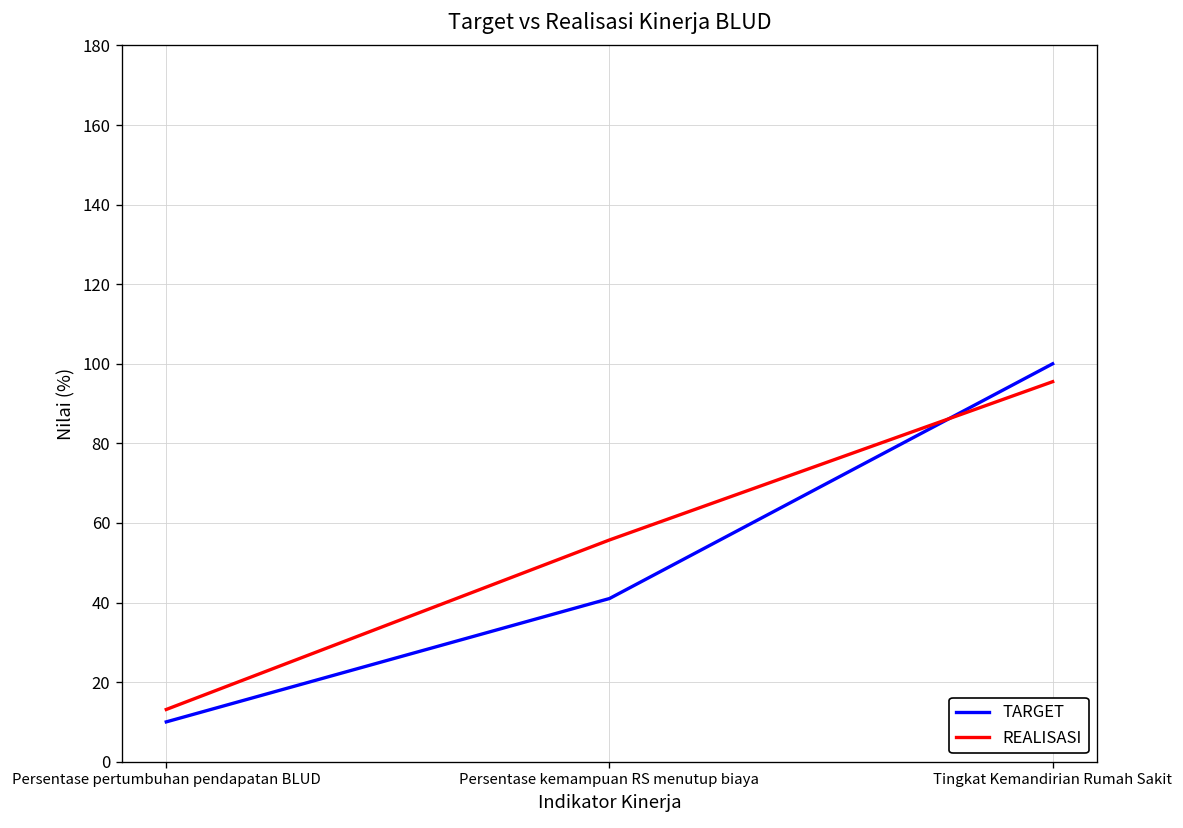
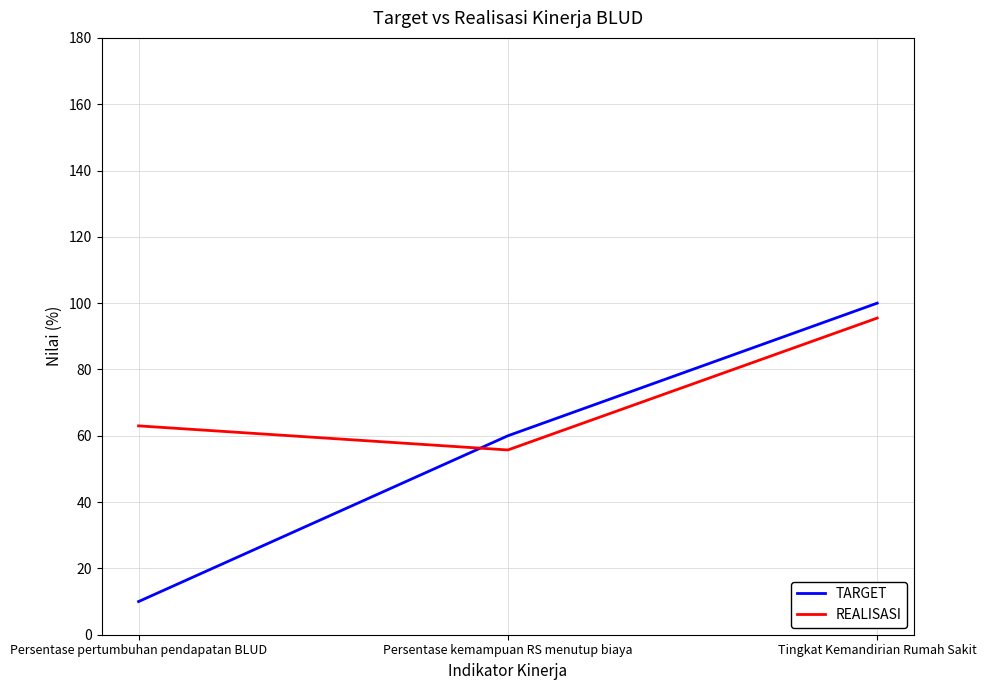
  {
    "TARGET": {
      "Persentase pertumbuhan pendapatan BLUD": 10,
-     "Persentase kemampuan RS menutup biaya": 41,
+     "Persentase kemampuan RS menutup biaya": 60,
      "Tingkat Kemandirian Rumah Sakit": 100
    },
    "REALISASI": {
-     "Persentase pertumbuhan pendapatan BLUD": 13,
+     "Persentase pertumbuhan pendapatan BLUD": 63,
      "Persentase kemampuan RS menutup biaya": 56,
      "Tingkat Kemandirian Rumah Sakit": 96
    }
  }
